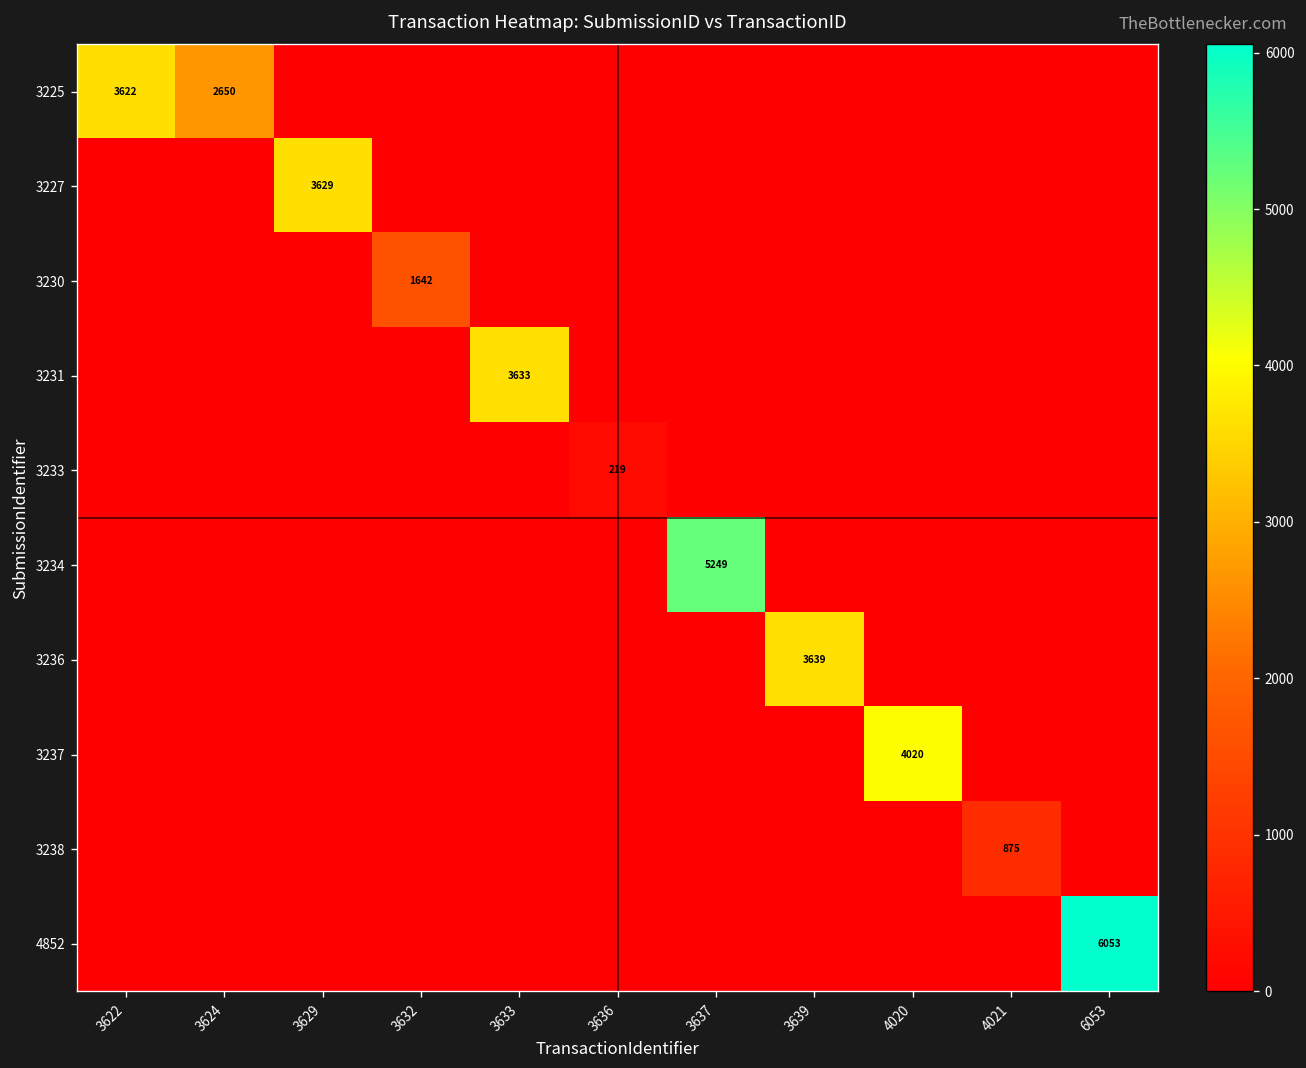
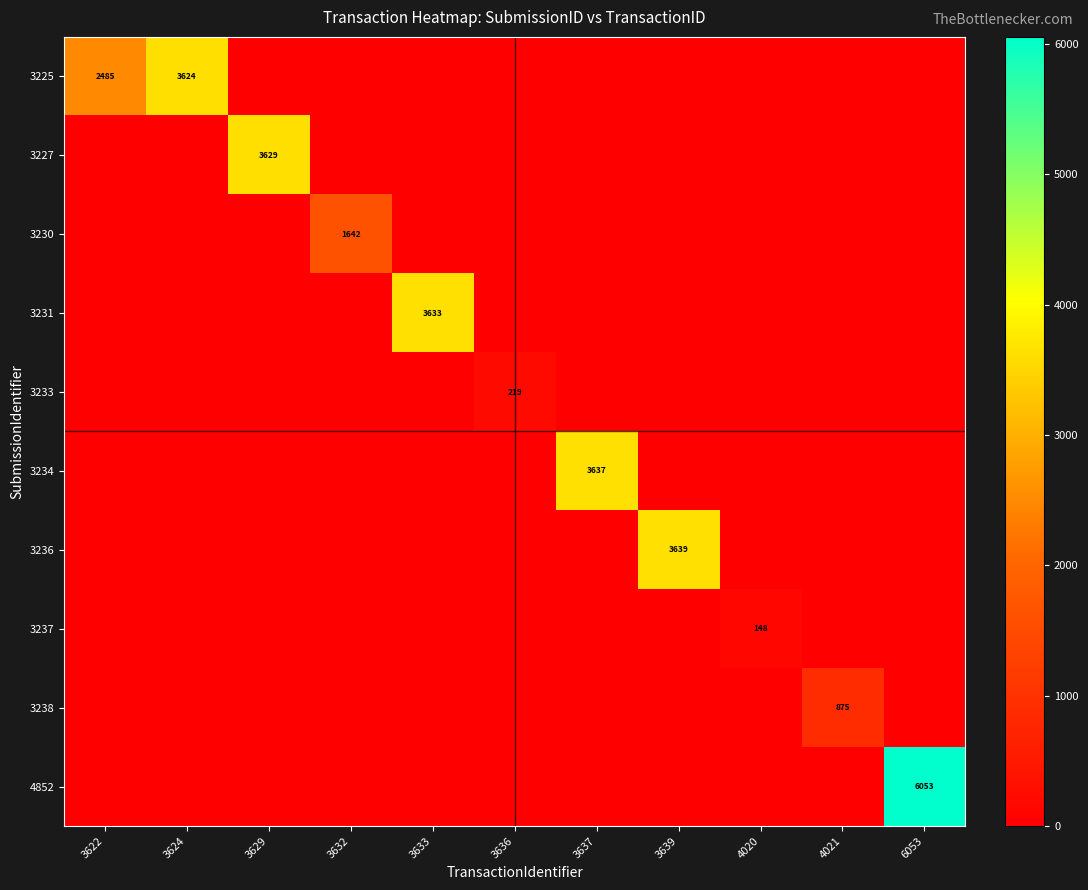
  {
    "3225": {
-     "3622": 3622,
-     "3624": 2650
+     "3622": 2485,
+     "3624": 3624
    },
    "3227": {
      "3629": 3629
    },
    "3230": {
      "3632": 1642
    },
    "3231": {
      "3633": 3633
    },
    "3233": {
      "3636": 219
    },
    "3234": {
-     "3637": 5249
+     "3637": 3637
    },
    "3236": {
      "3639": 3639
    },
    "3237": {
-     "4020": 4020
+     "4020": 148
    },
    "3238": {
      "4021": 875
    },
    "4852": {
      "6053": 6053
    }
  }
